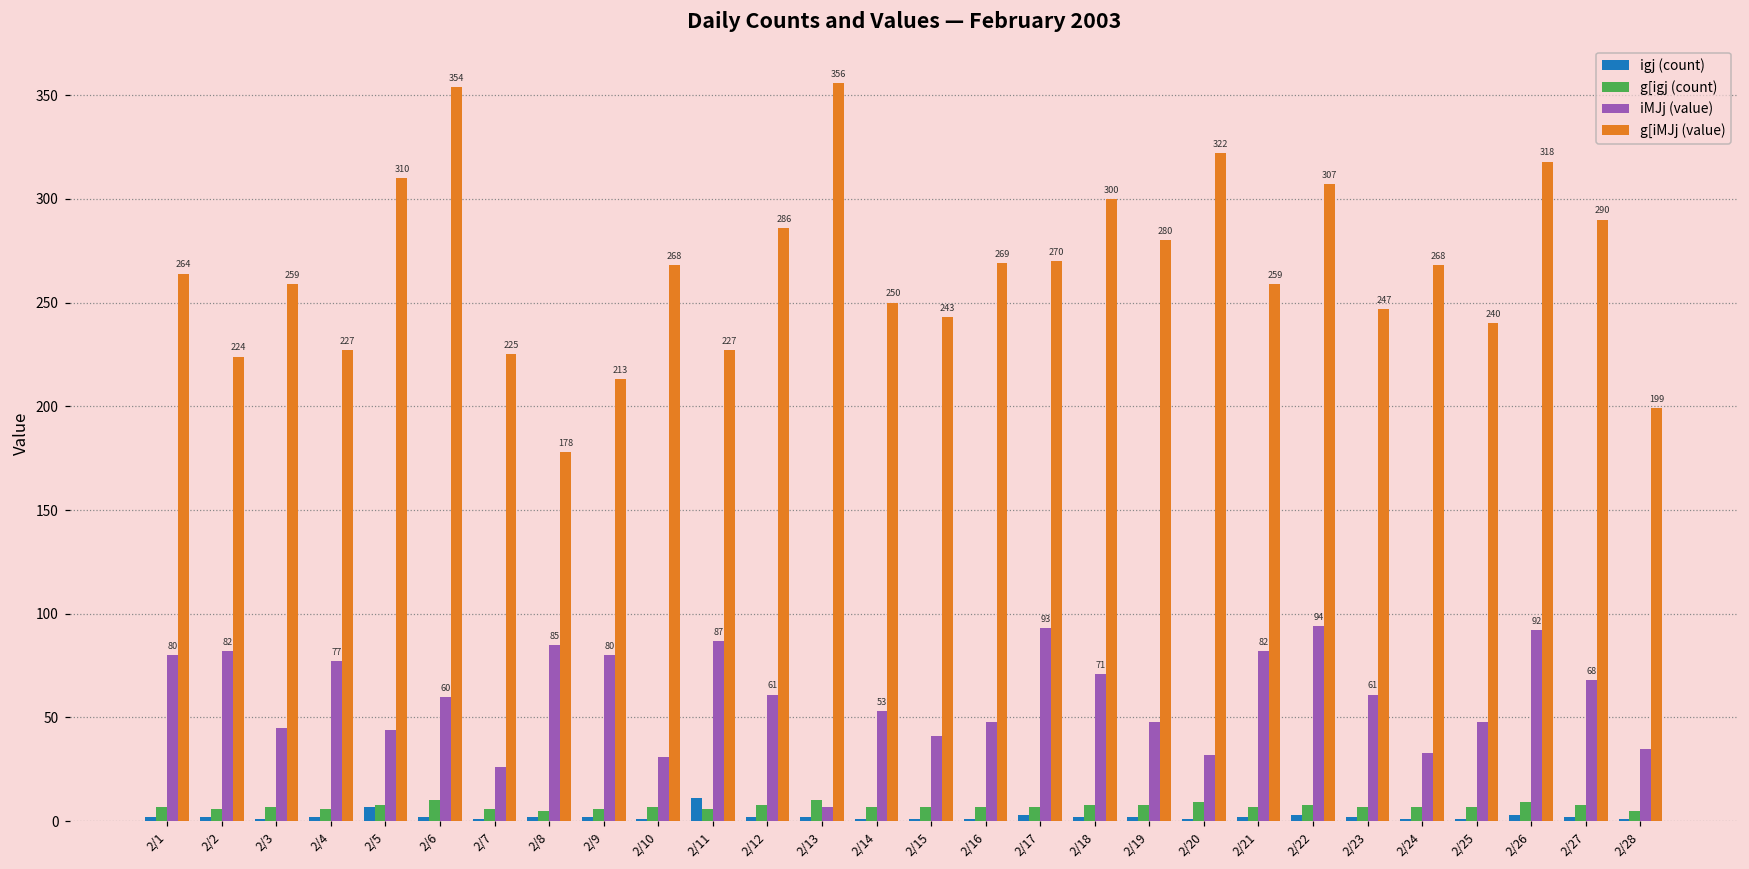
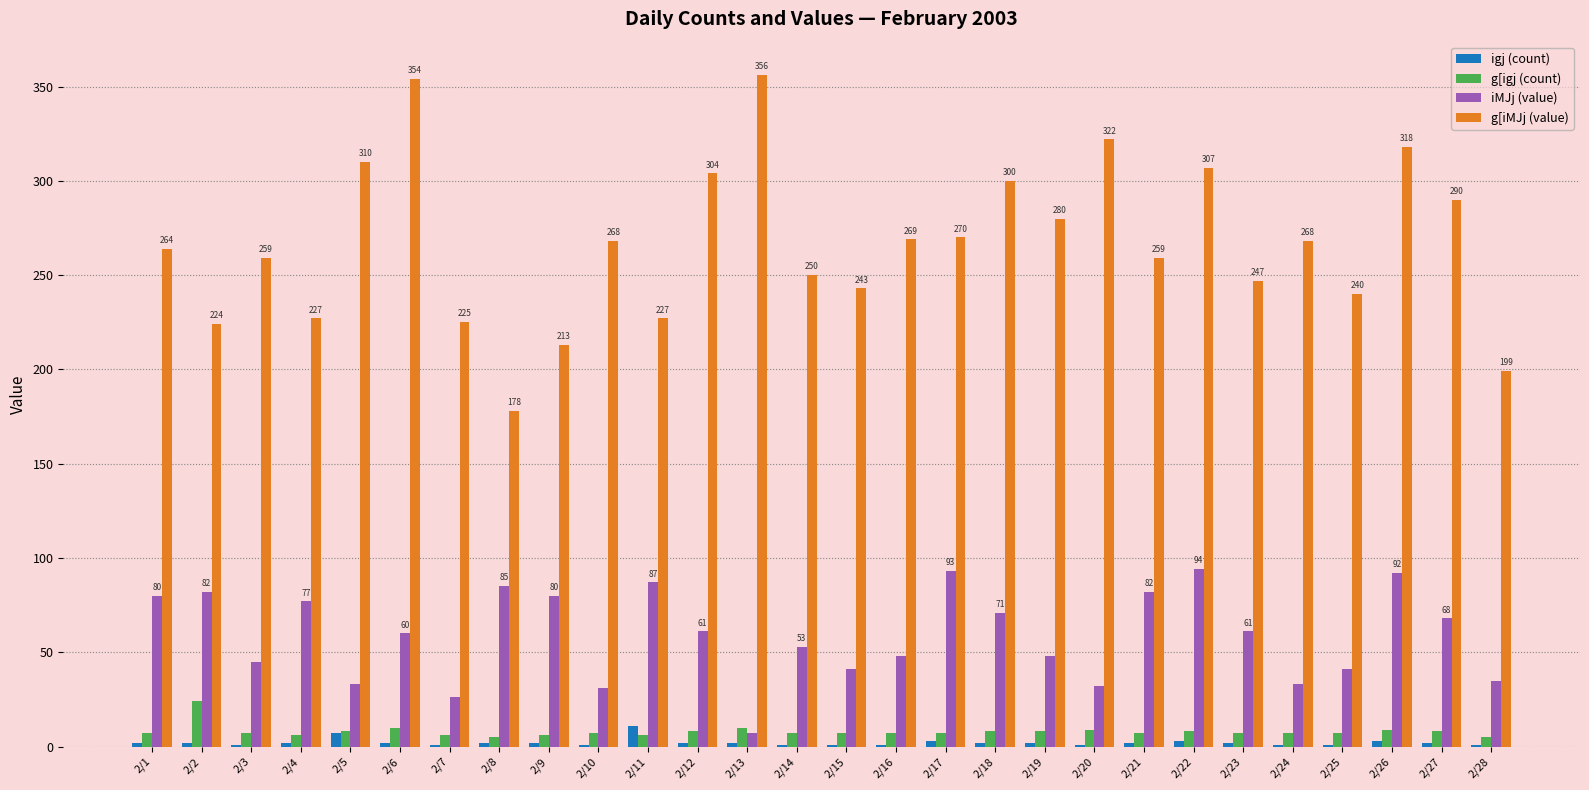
  {
    "igj (count)": {
      "2/1": 2,
      "2/2": 2,
      "2/4": 2,
      "2/5": 7,
      "2/6": 2,
      "2/8": 2,
      "2/9": 2,
      "2/11": 11,
      "2/12": 2,
      "2/13": 2,
      "2/17": 3,
      "2/18": 2,
      "2/19": 2,
      "2/21": 2,
      "2/22": 3,
      "2/23": 2,
      "2/26": 3,
      "2/27": 2
    },
    "g[igj (count)": {
      "2/1": 7,
-     "2/2": 6,
+     "2/2": 24,
      "2/3": 7,
      "2/4": 6,
      "2/5": 8,
      "2/6": 10,
      "2/7": 6,
      "2/8": 5,
      "2/9": 6,
      "2/10": 7,
      "2/11": 6,
      "2/12": 8,
      "2/13": 10,
      "2/14": 7,
      "2/15": 7,
      "2/16": 7,
      "2/17": 7,
      "2/18": 8,
      "2/19": 8,
      "2/20": 9,
      "2/21": 7,
      "2/22": 8,
      "2/23": 7,
      "2/24": 7,
      "2/25": 7,
      "2/26": 9,
      "2/27": 8,
      "2/28": 5
    },
    "iMJj (value)": {
      "2/3": 45,
-     "2/5": 44,
+     "2/5": 33,
      "2/7": 26,
      "2/10": 31,
      "2/13": 7,
      "2/15": 41,
      "2/16": 48,
      "2/19": 48,
      "2/20": 32,
      "2/24": 33,
-     "2/25": 48,
+     "2/25": 41,
      "2/28": 35
    },
    "g[iMJj (value)": {
      "2/1": 264,
      "2/2": 224,
      "2/3": 259,
      "2/4": 227,
      "2/5": 310,
      "2/6": 354,
      "2/7": 225,
      "2/8": 178,
      "2/9": 213,
      "2/10": 268,
      "2/11": 227,
-     "2/12": 286,
+     "2/12": 304,
      "2/13": 356,
      "2/14": 250,
      "2/15": 243,
      "2/16": 269,
      "2/17": 270,
      "2/18": 300,
      "2/19": 280,
      "2/20": 322,
      "2/21": 259,
      "2/22": 307,
      "2/23": 247,
      "2/24": 268,
      "2/25": 240,
      "2/26": 318,
      "2/27": 290,
      "2/28": 199
    }
  }
